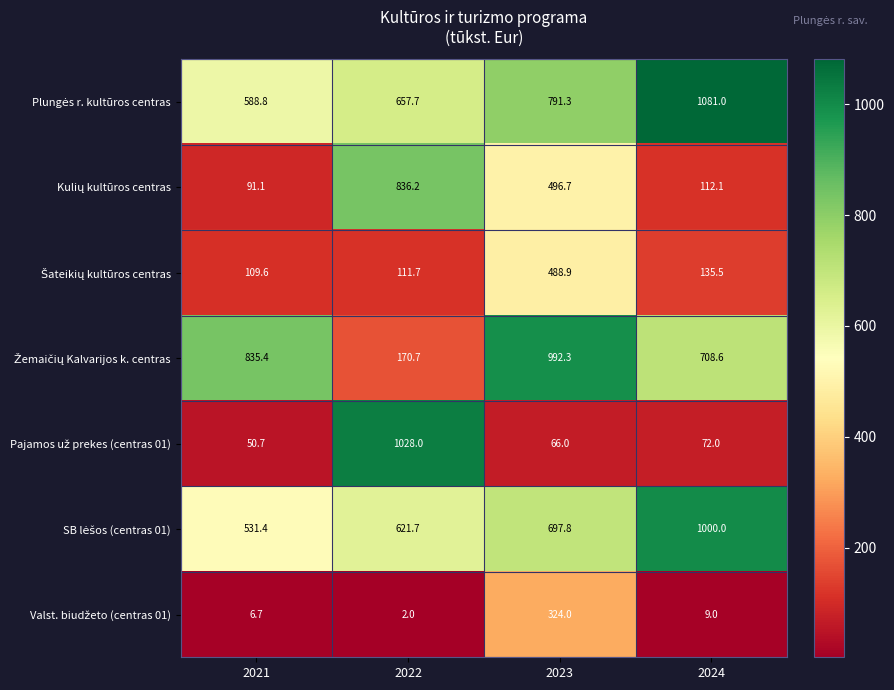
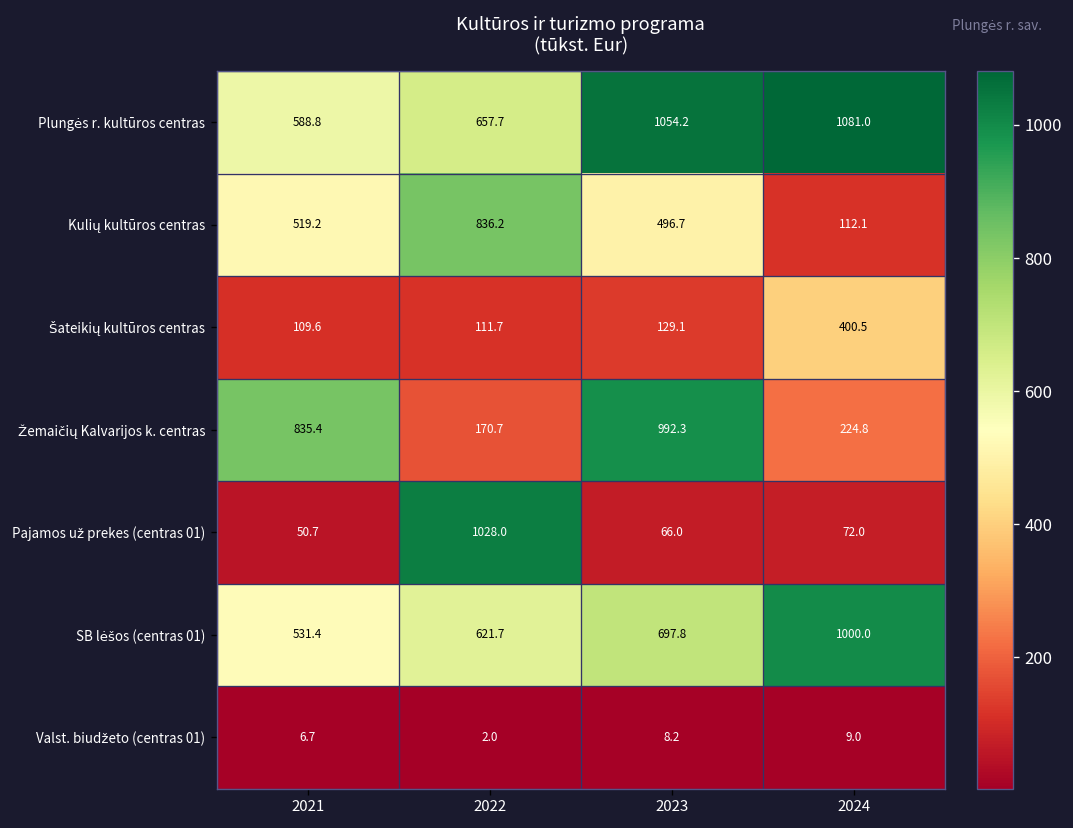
  {
    "Plungės r. kultūros centras": {
      "2021": 588.8,
      "2022": 657.7,
-     "2023": 791.3,
+     "2023": 1054.2,
      "2024": 1081.0
    },
    "Kulių kultūros centras": {
-     "2021": 91.1,
+     "2021": 519.2,
      "2022": 836.2,
      "2023": 496.7,
      "2024": 112.1
    },
    "Šateikių kultūros centras": {
      "2021": 109.6,
      "2022": 111.7,
-     "2023": 488.9,
-     "2024": 135.5
+     "2023": 129.1,
+     "2024": 400.5
    },
    "Žemaičių Kalvarijos k. centras": {
      "2021": 835.4,
      "2022": 170.7,
      "2023": 992.3,
-     "2024": 708.6
+     "2024": 224.8
    },
    "Pajamos už prekes (centras 01)": {
      "2021": 50.7,
      "2022": 1028.0,
      "2023": 66.0,
      "2024": 72.0
    },
    "SB lėšos (centras 01)": {
      "2021": 531.4,
      "2022": 621.7,
      "2023": 697.8,
      "2024": 1000.0
    },
    "Valst. biudžeto (centras 01)": {
      "2021": 6.7,
      "2022": 2.0,
-     "2023": 324.0,
+     "2023": 8.2,
      "2024": 9.0
    }
  }
